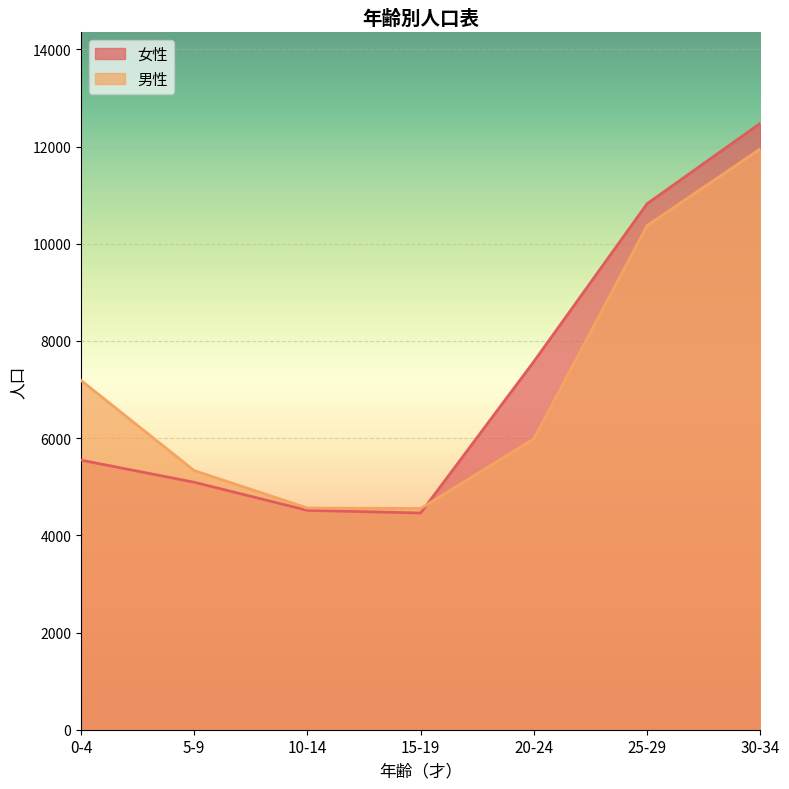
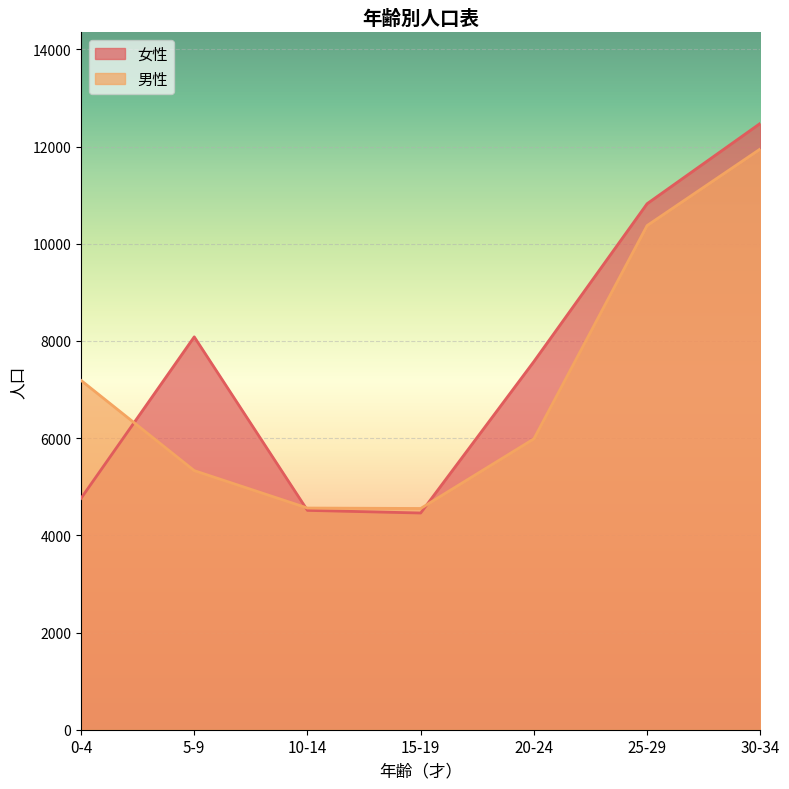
  {
    "女性": {
-     "0-4": 5500,
-     "5-9": 5100,
+     "0-4": 4800,
+     "5-9": 8100,
      "15-19": 4500,
      "20-24": 7600,
      "25-29": 10800,
      "30-34": 12500
    },
    "男性": {
      "0-4": 7200,
      "5-9": 5300,
      "15-19": 4600,
      "20-24": 6000,
      "25-29": 10400,
      "30-34": 12000
    }
  }
